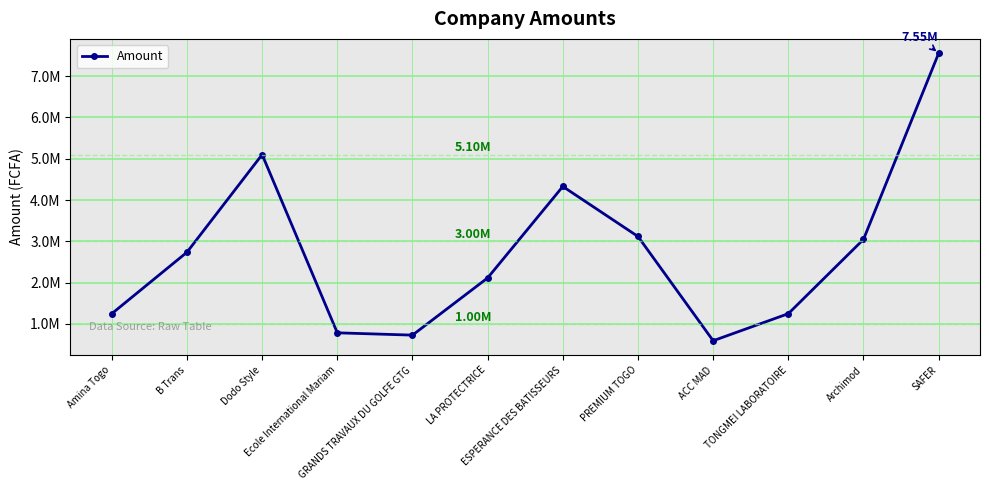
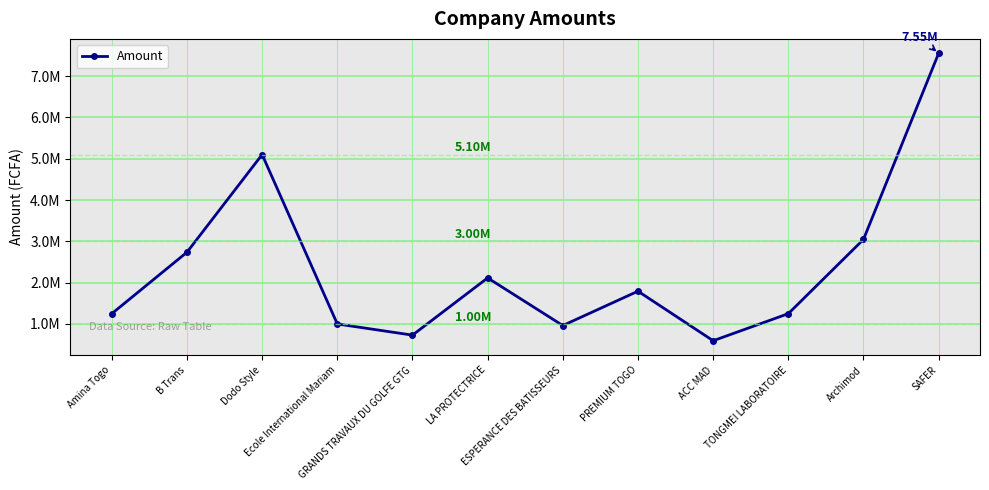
  {
    "Amina Togo": 1300000,
    "B Trans": 2700000,
    "Dodo Style": 5100000,
-   "Ecole International Mariam": 800000,
+   "Ecole International Mariam": 1000000,
    "GRANDS TRAVAUX DU GOLFE GTG": 700000,
    "LA PROTECTRICE": 2100000,
-   "ESPERANCE DES BATISSEURS": 4300000,
-   "PREMIUM TOGO": 3100000,
+   "ESPERANCE DES BATISSEURS": 1000000,
+   "PREMIUM TOGO": 1800000,
    "ACC MAD": 600000,
    "TONGMEI LABORATOIRE": 1300000,
    "Archimod": 3000000
  }
